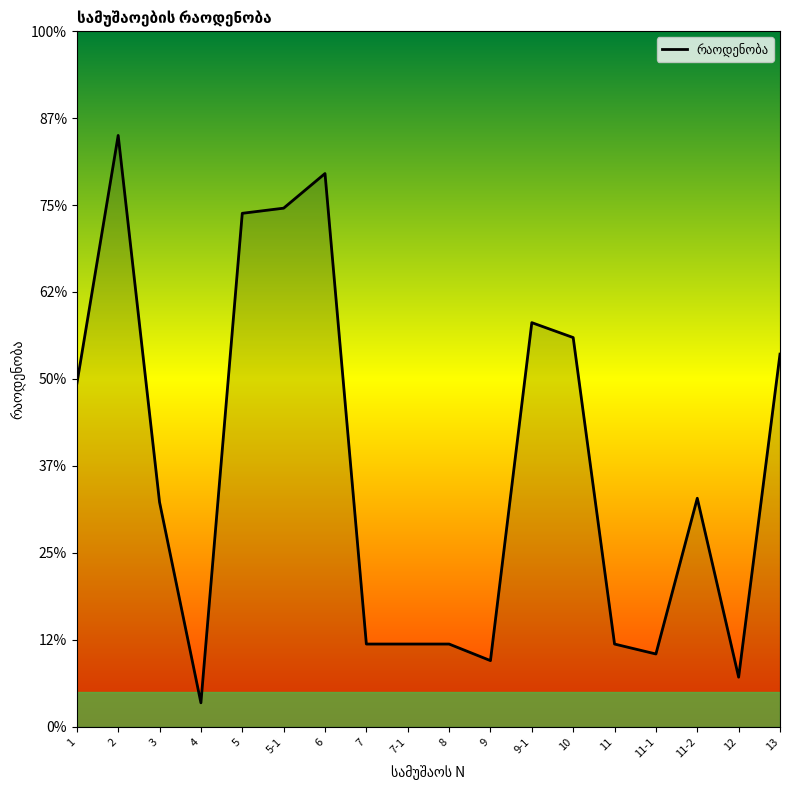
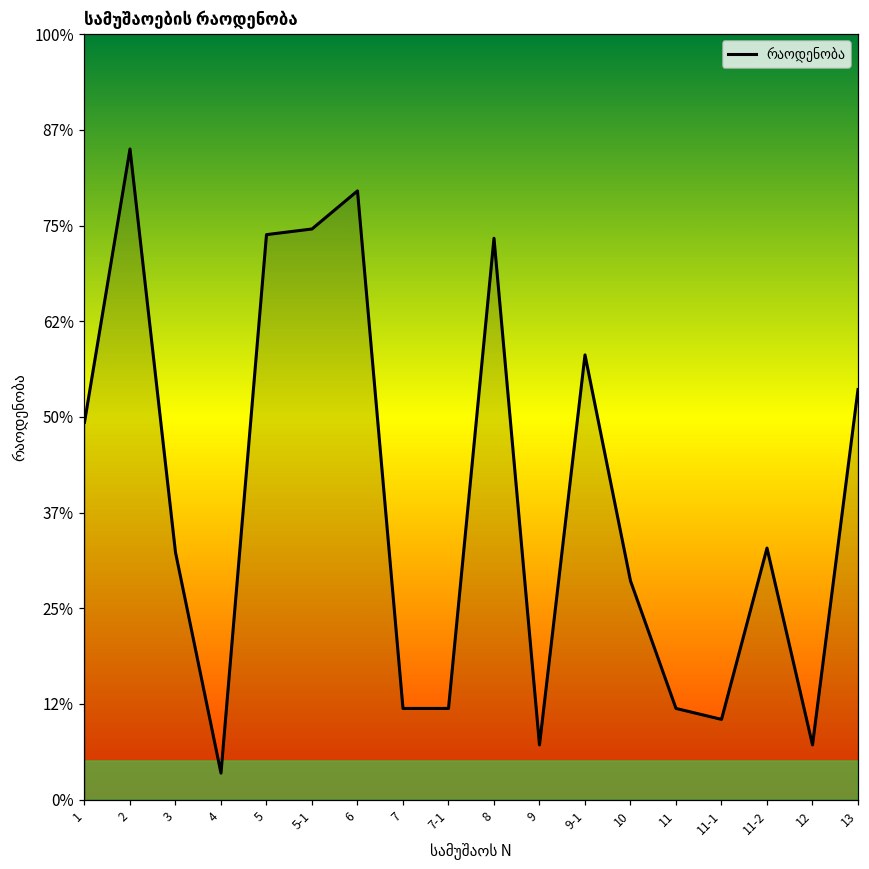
  {
    "1": "49%",
    "2": "85%",
    "3": "32%",
    "5": "74%",
    "5-1": "75%",
    "6": "80%",
    "7": "12%",
    "7-1": "12%",
-   "8": "12%",
-   "9": "10%",
+   "8": "73%",
+   "9": "7%",
    "9-1": "58%",
-   "10": "56%",
+   "10": "29%",
    "11": "12%",
    "11-1": "10%",
    "11-2": "33%",
    "12": "7%",
    "13": "54%"
  }
